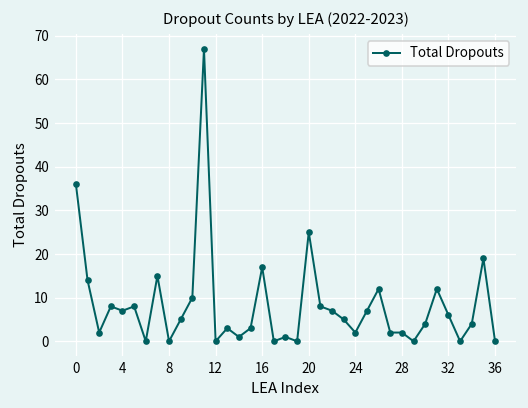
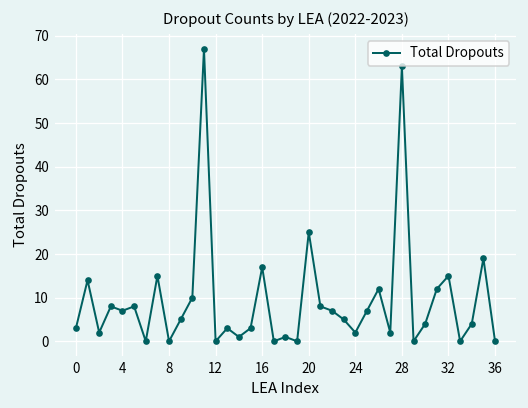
  {
-   "0": 36,
+   "0": 3,
    "4": 7,
    "8": 0,
    "12": 0,
    "16": 17,
    "20": 25,
    "24": 2,
-   "28": 2,
-   "32": 6,
+   "28": 63,
+   "32": 15,
    "36": 0
  }
